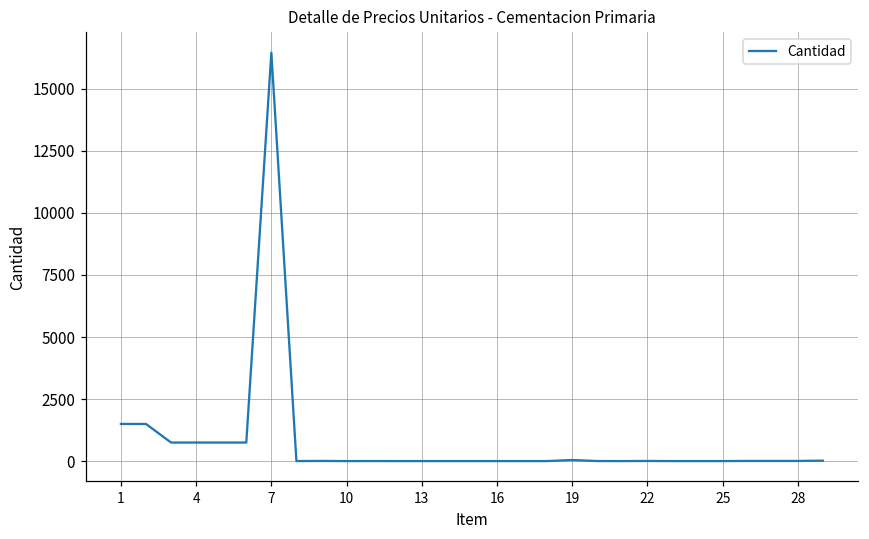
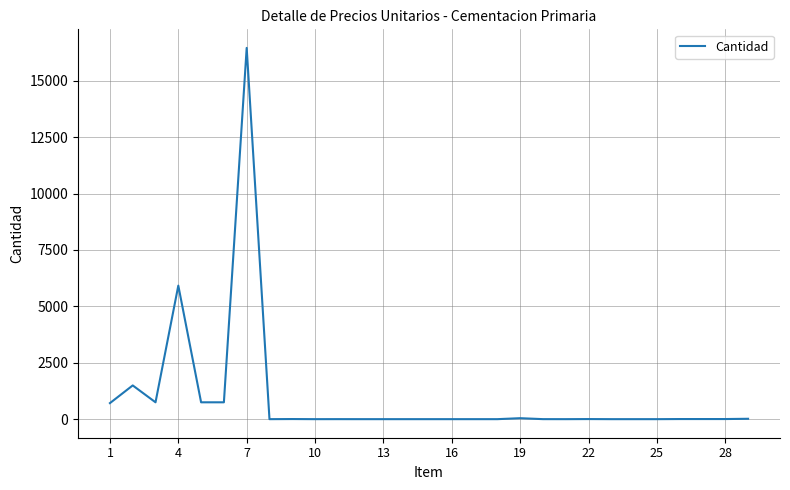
  {
-   "1": 1500,
-   "4": 700,
+   "1": 700,
+   "4": 5900,
    "7": 16500,
    "10": 0,
    "13": 0,
    "16": 0,
    "19": 0,
    "22": 0,
    "25": 0,
    "28": 0
  }
